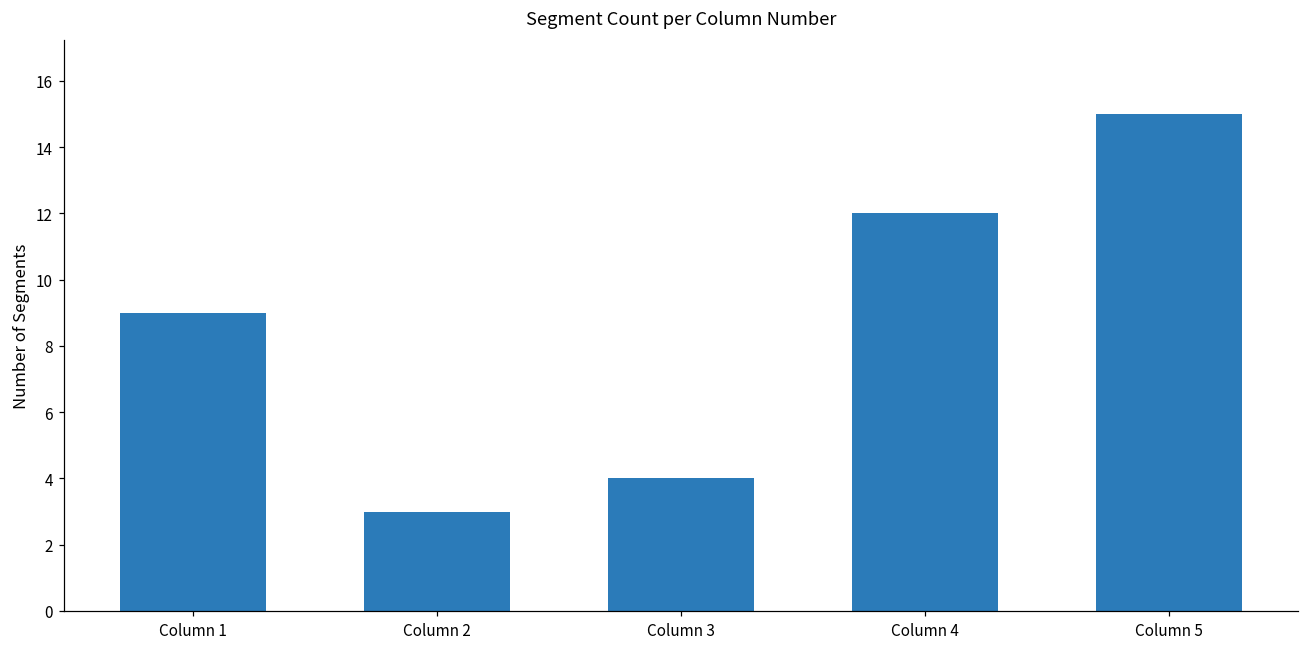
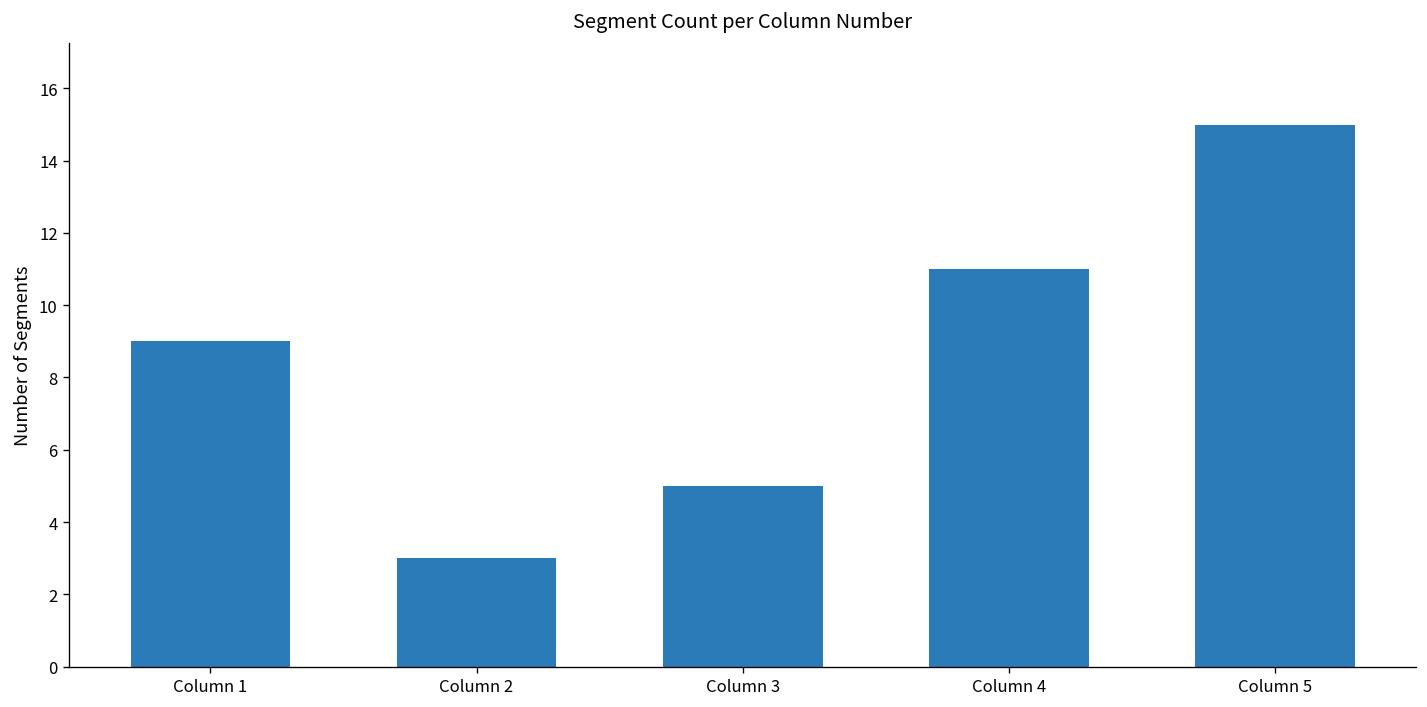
  {
    "Column 1": 9,
    "Column 2": 3,
-   "Column 3": 4,
-   "Column 4": 12,
+   "Column 3": 5,
+   "Column 4": 11,
    "Column 5": 15
  }
